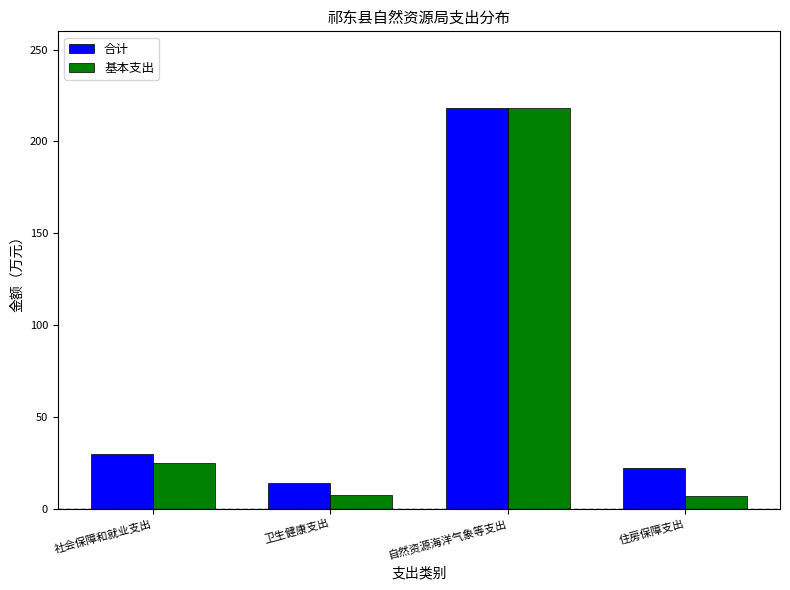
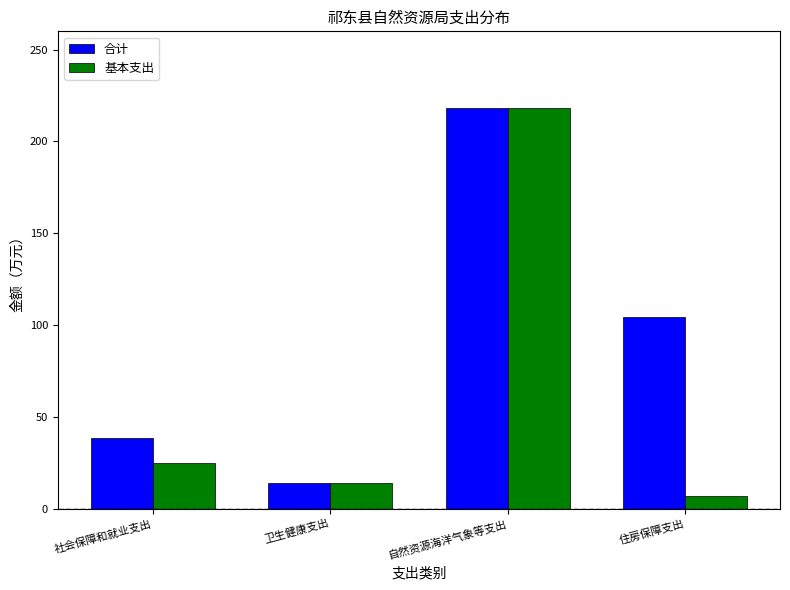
  {
    "合计": {
-     "社会保障和就业支出": 30,
+     "社会保障和就业支出": 39,
      "卫生健康支出": 14,
      "自然资源海洋气象等支出": 218,
-     "住房保障支出": 22
+     "住房保障支出": 104
    },
    "基本支出": {
      "社会保障和就业支出": 25,
-     "卫生健康支出": 7,
+     "卫生健康支出": 14,
      "自然资源海洋气象等支出": 218,
      "住房保障支出": 7
    }
  }
